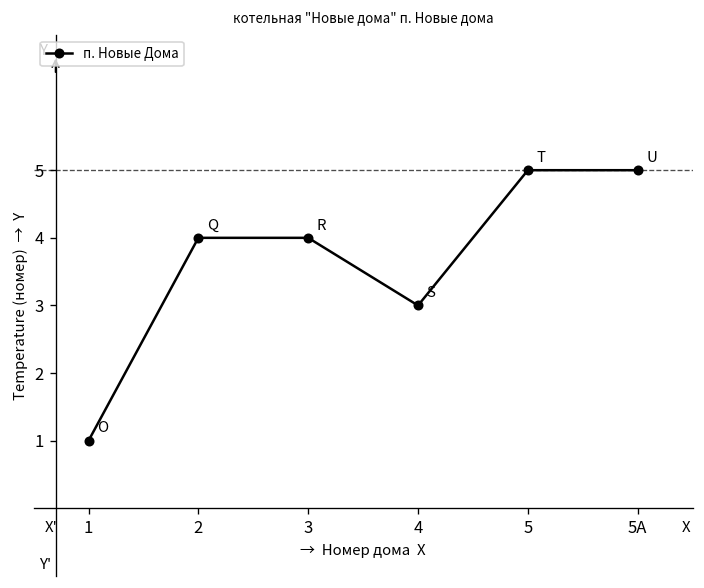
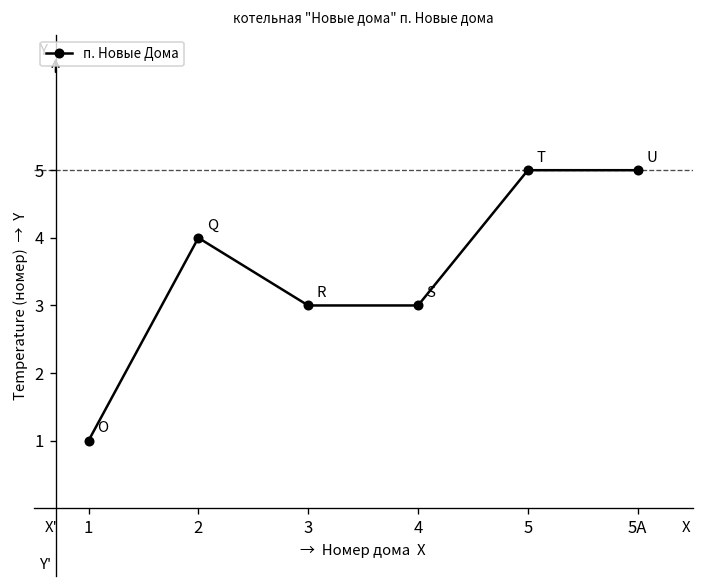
  {
    "1": 1,
    "2": 4,
-   "3": 4,
+   "3": 3,
    "4": 3,
    "5": 5,
    "5А": 5
  }
